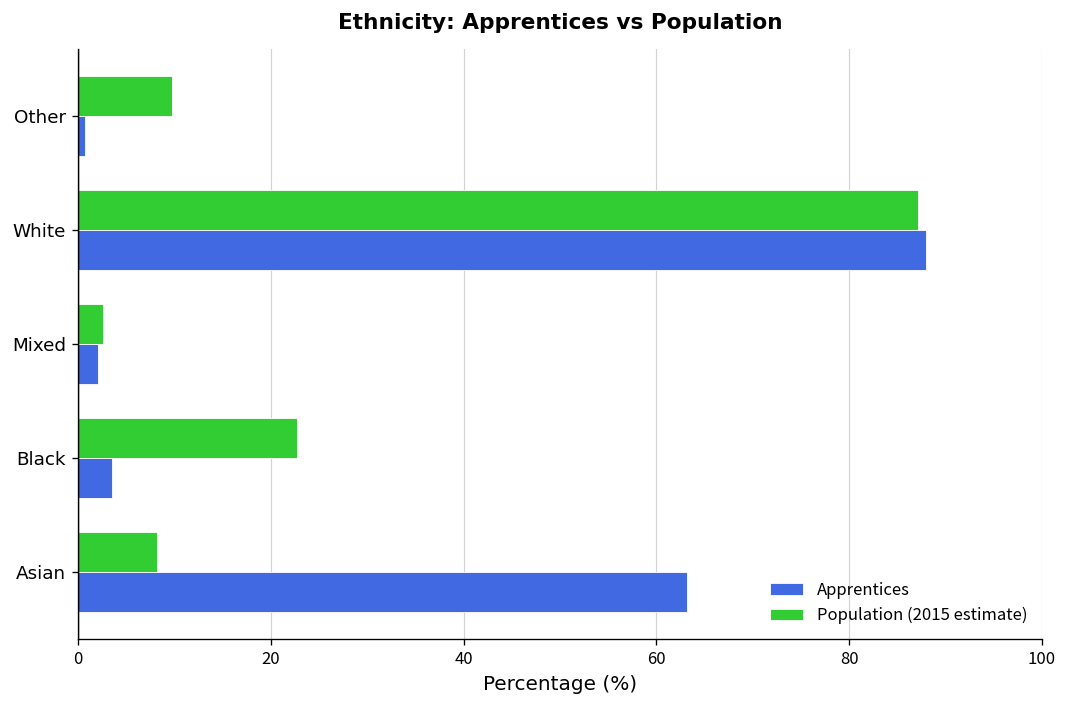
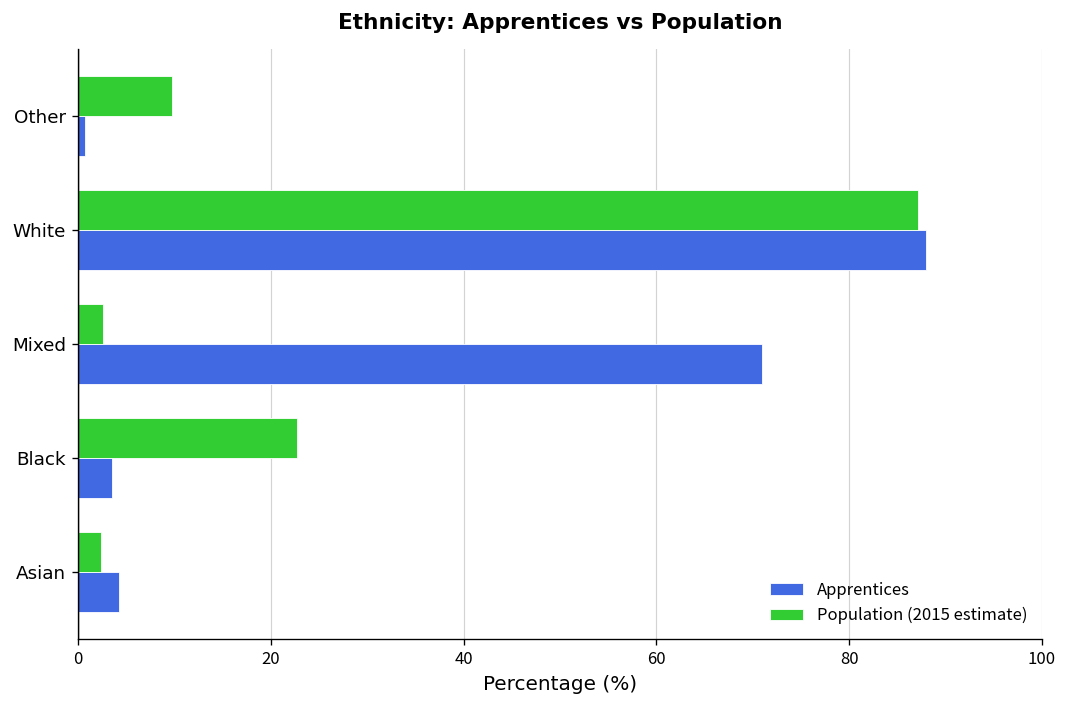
  {
    "Apprentices": {
      "Other": 1,
      "White": 88,
-     "Mixed": 2,
+     "Mixed": 71,
      "Black": 4,
-     "Asian": 63
+     "Asian": 4
    },
    "Population (2015 estimate)": {
      "Other": 10,
      "White": 87,
      "Mixed": 3,
      "Black": 23,
-     "Asian": 8
+     "Asian": 2
    }
  }
